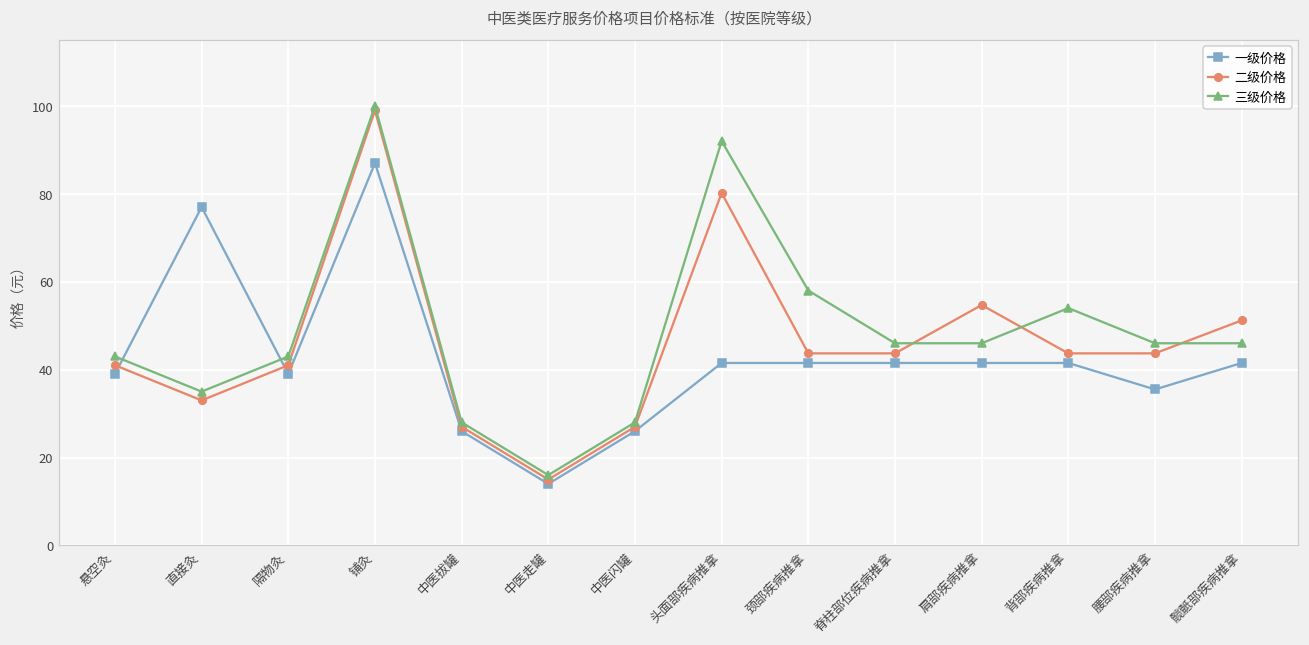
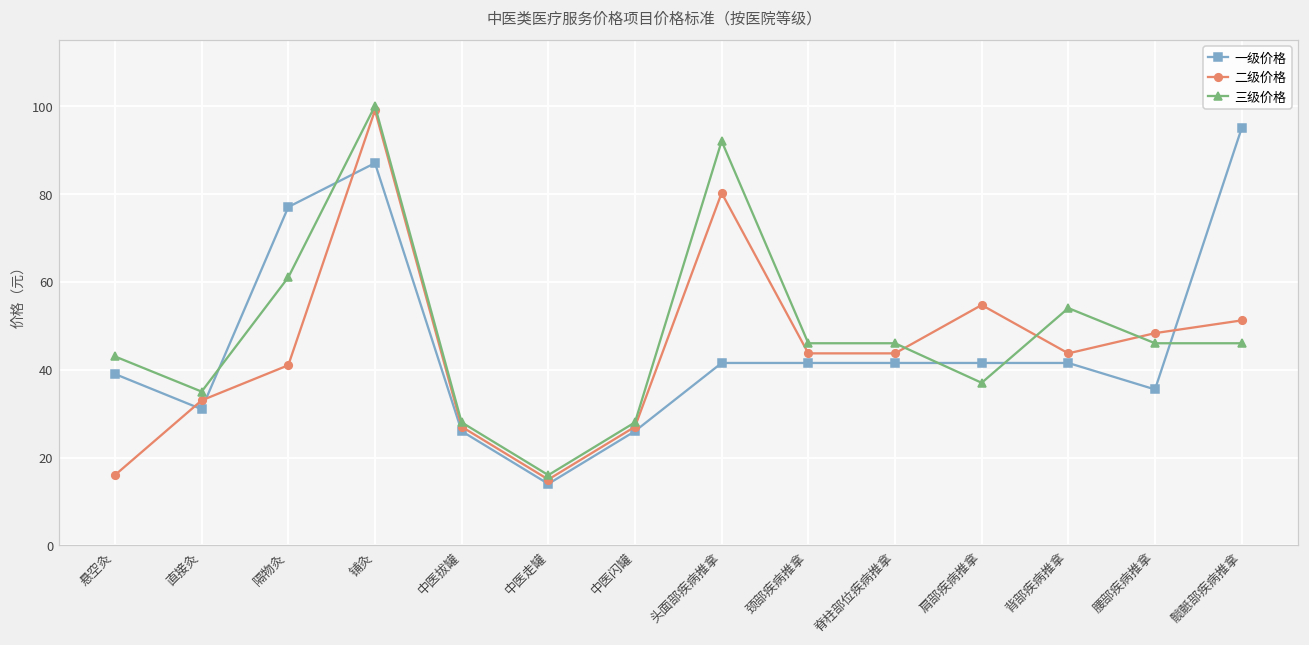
  {
    "一级价格": {
      "悬空灸": 39,
-     "直接灸": 77,
-     "隔物灸": 39,
+     "直接灸": 31,
+     "隔物灸": 77,
      "铺灸": 87,
      "中医拔罐": 26,
      "中医走罐": 14,
      "中医闪罐": 26,
      "头面部疾病推拿": 42,
      "颈部疾病推拿": 42,
      "脊柱部位疾病推拿": 42,
      "肩部疾病推拿": 42,
      "背部疾病推拿": 42,
      "腰部疾病推拿": 35,
-     "髋骶部疾病推拿": 42
+     "髋骶部疾病推拿": 95
    },
    "二级价格": {
-     "悬空灸": 41,
+     "悬空灸": 16,
      "直接灸": 33,
      "隔物灸": 41,
      "铺灸": 99,
      "中医拔罐": 27,
      "中医走罐": 15,
      "中医闪罐": 27,
      "头面部疾病推拿": 80,
      "颈部疾病推拿": 44,
      "脊柱部位疾病推拿": 44,
      "肩部疾病推拿": 55,
      "背部疾病推拿": 44,
-     "腰部疾病推拿": 44,
+     "腰部疾病推拿": 48,
      "髋骶部疾病推拿": 51
    },
    "三级价格": {
      "悬空灸": 43,
      "直接灸": 35,
-     "隔物灸": 43,
+     "隔物灸": 61,
      "铺灸": 100,
      "中医拔罐": 28,
      "中医走罐": 16,
      "中医闪罐": 28,
      "头面部疾病推拿": 92,
-     "颈部疾病推拿": 58,
+     "颈部疾病推拿": 46,
      "脊柱部位疾病推拿": 46,
-     "肩部疾病推拿": 46,
+     "肩部疾病推拿": 37,
      "背部疾病推拿": 54,
      "腰部疾病推拿": 46,
      "髋骶部疾病推拿": 46
    }
  }
